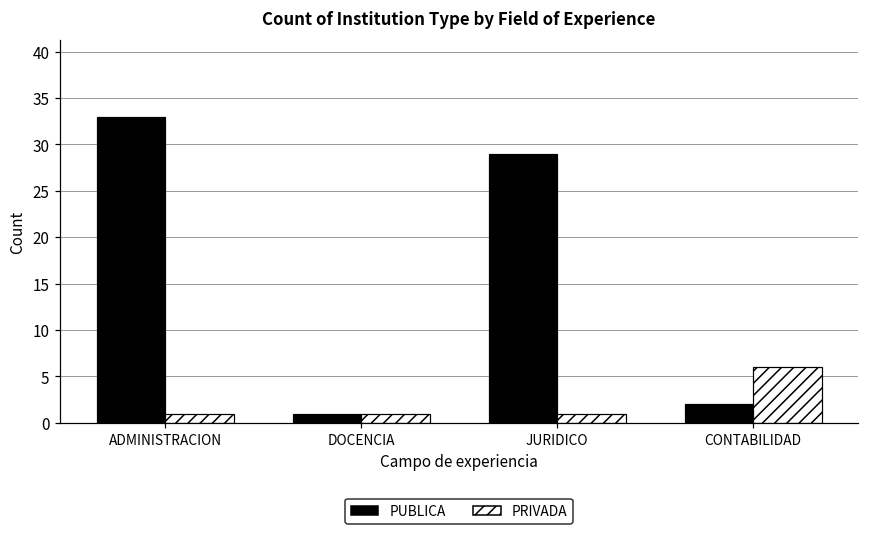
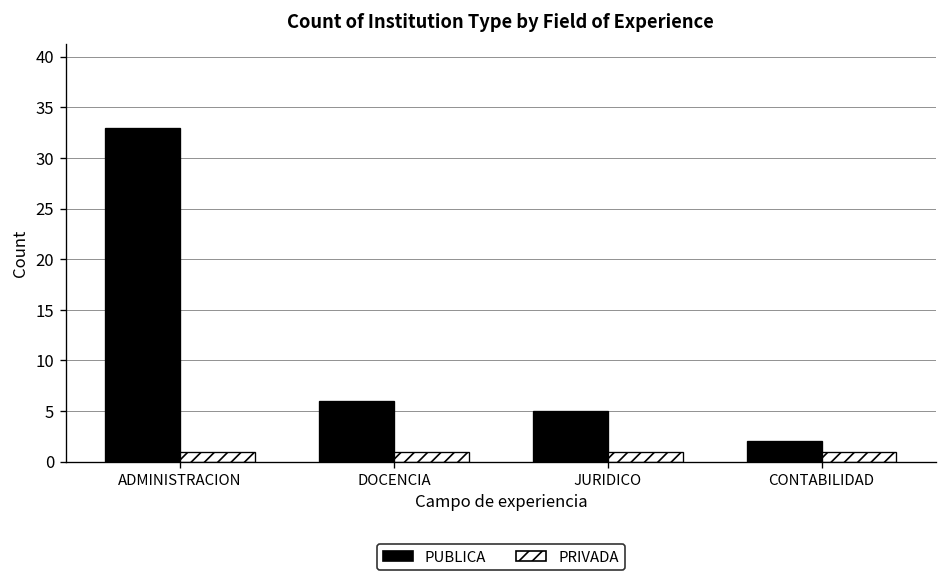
  {
    "PUBLICA": {
      "ADMINISTRACION": 33,
-     "DOCENCIA": 1,
-     "JURIDICO": 29,
+     "DOCENCIA": 6,
+     "JURIDICO": 5,
      "CONTABILIDAD": 2
    },
    "PRIVADA": {
      "ADMINISTRACION": 1,
      "DOCENCIA": 1,
      "JURIDICO": 1,
-     "CONTABILIDAD": 6
+     "CONTABILIDAD": 1
    }
  }
